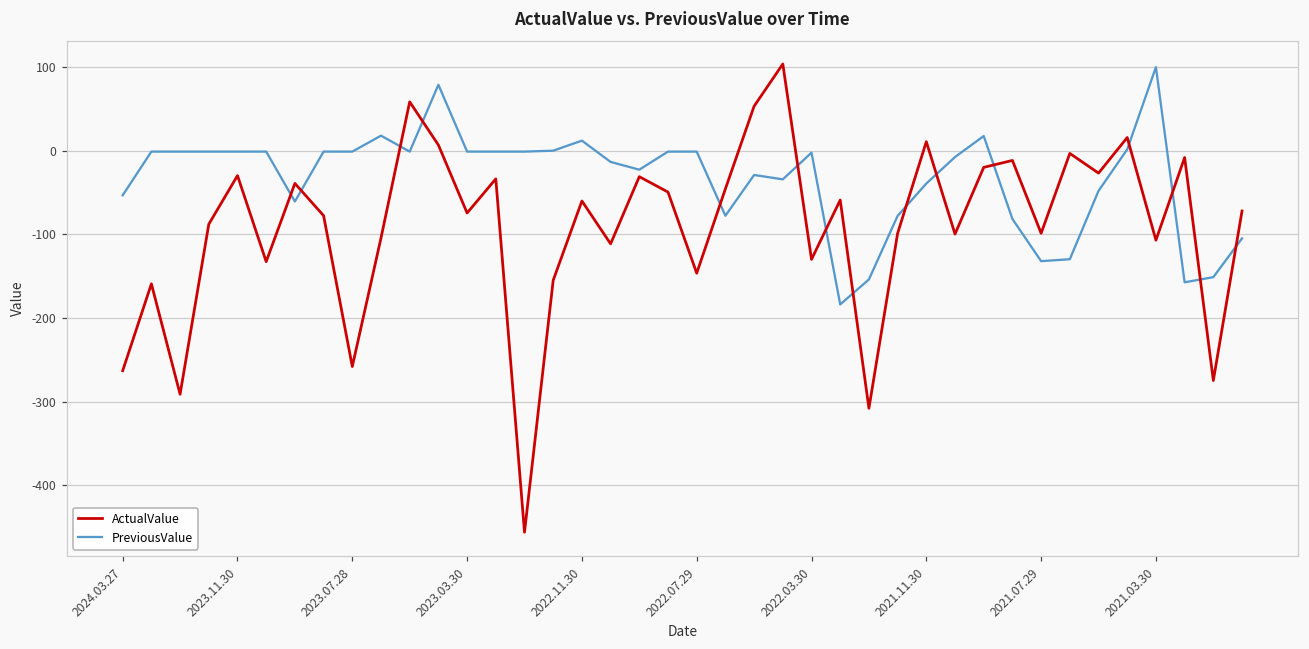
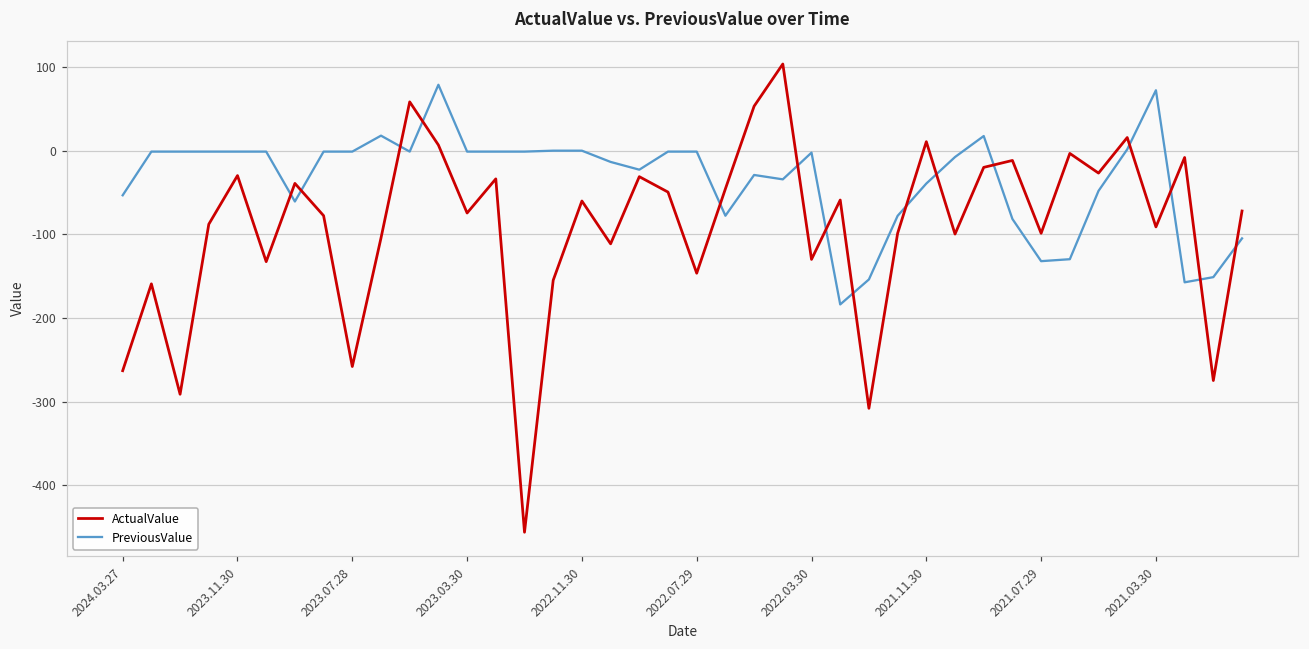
  {
    "ActualValue": {
      "2024.03.27": -260,
      "2023.11.30": -30,
      "2023.07.28": -260,
      "2023.03.30": -70,
      "2022.11.30": -60,
      "2022.07.29": -150,
      "2022.03.30": -130,
      "2021.11.30": 10,
      "2021.07.29": -100,
-     "2021.03.30": -110
+     "2021.03.30": -90
    },
    "PreviousValue": {
      "2024.03.27": -50,
      "2023.11.30": 0,
      "2023.07.28": 0,
      "2023.03.30": 0,
-     "2022.11.30": 10,
+     "2022.11.30": 0,
      "2022.07.29": 0,
      "2022.03.30": 0,
      "2021.11.30": -40,
      "2021.07.29": -130,
-     "2021.03.30": 100
+     "2021.03.30": 70
    }
  }
